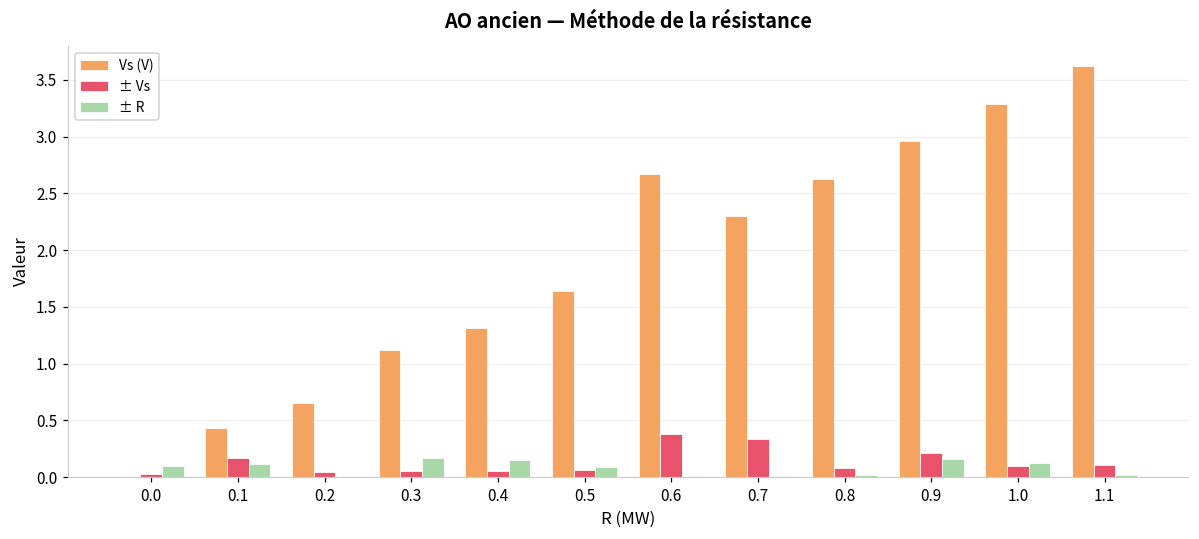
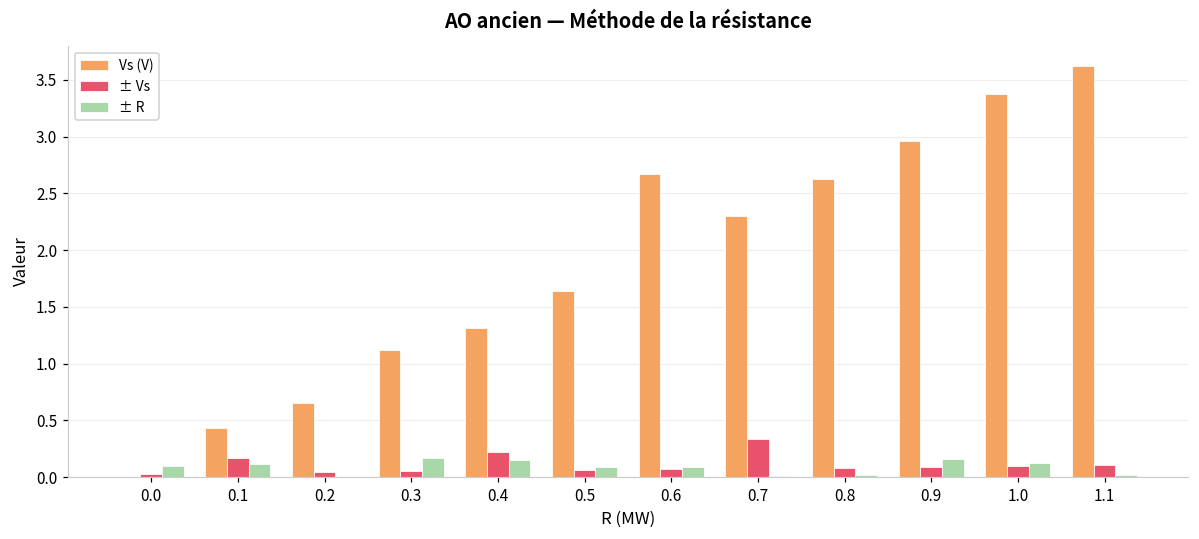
  {
    "Vs (V)": {
      "0.0": 0.00,
      "0.1": 0.43,
      "0.2": 0.65,
      "0.3": 1.12,
      "0.4": 1.31,
      "0.5": 1.64,
      "0.6": 2.67,
      "0.7": 2.30,
      "0.8": 2.63,
      "0.9": 2.96,
-     "1.0": 3.29,
+     "1.0": 3.38,
      "1.1": 3.62
    },
    "± Vs": {
      "0.0": 0.03,
      "0.1": 0.17,
      "0.2": 0.04,
      "0.3": 0.05,
-     "0.4": 0.06,
+     "0.4": 0.22,
      "0.5": 0.06,
-     "0.6": 0.38,
+     "0.6": 0.07,
      "0.7": 0.34,
      "0.8": 0.08,
-     "0.9": 0.22,
+     "0.9": 0.09,
      "1.0": 0.10,
      "1.1": 0.10
    },
    "± R": {
      "0.0": 0.10,
      "0.1": 0.11,
      "0.3": 0.17,
      "0.4": 0.15,
      "0.5": 0.09,
-     "0.6": 0.01,
+     "0.6": 0.09,
      "0.9": 0.16,
      "1.0": 0.12
    }
  }
